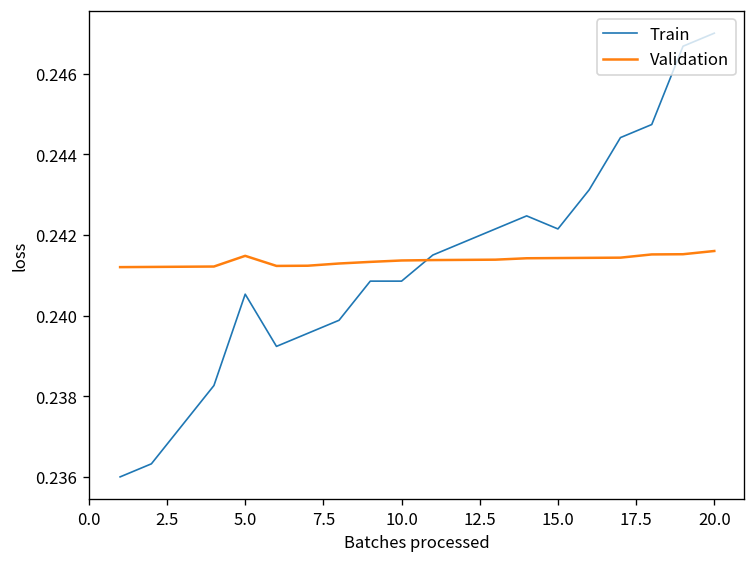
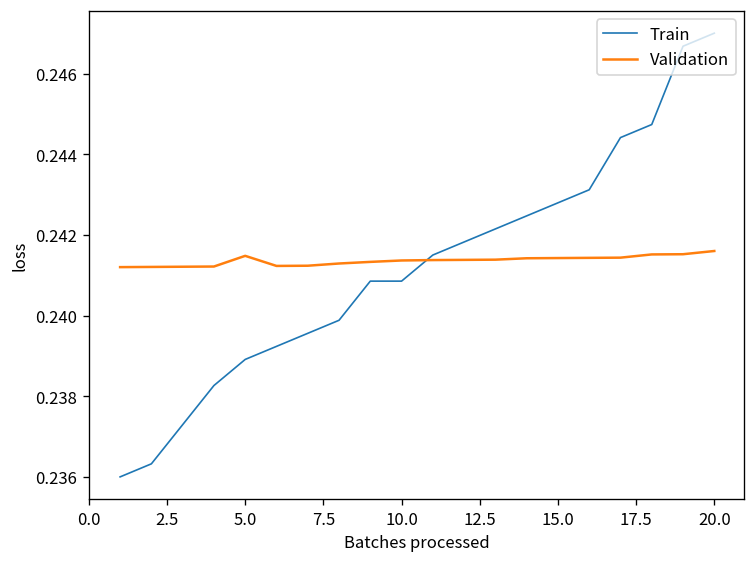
  {
    "Train": {
-     "5.0": 0.2405,
+     "5.0": 0.2389,
      "10.0": 0.2409,
-     "15.0": 0.2421
+     "15.0": 0.2428
    },
    "Validation": {
      "5.0": 0.2415,
      "10.0": 0.2414,
      "15.0": 0.2414,
      "20.0": 0.2416
    }
  }
